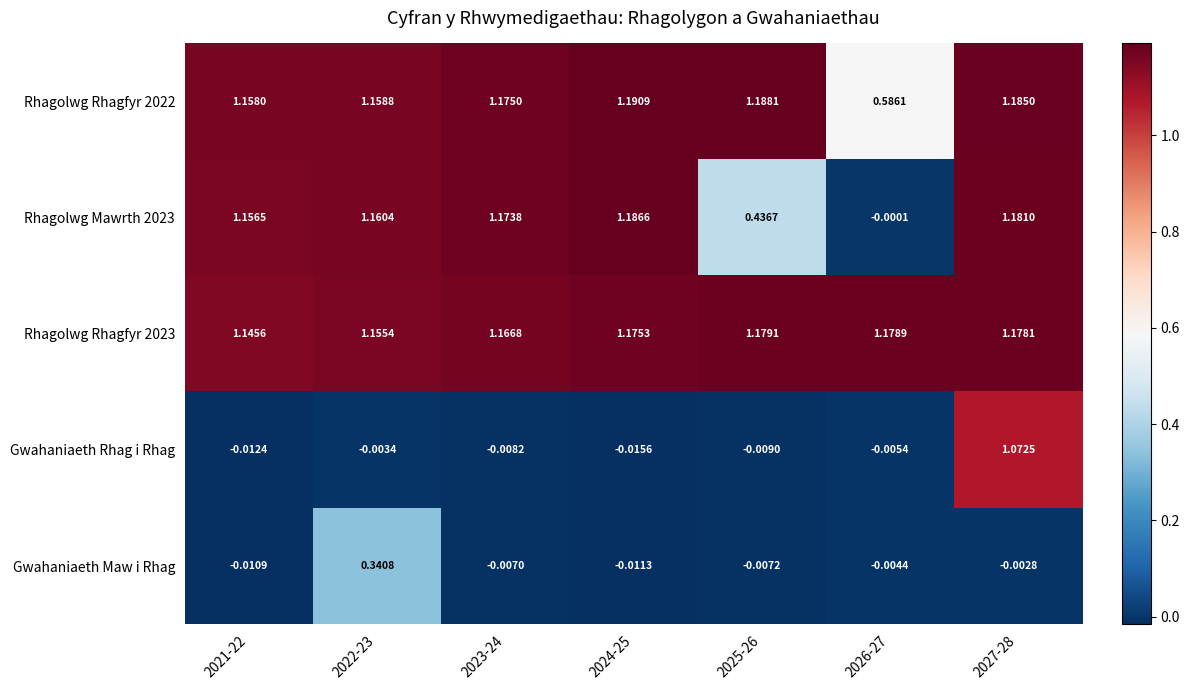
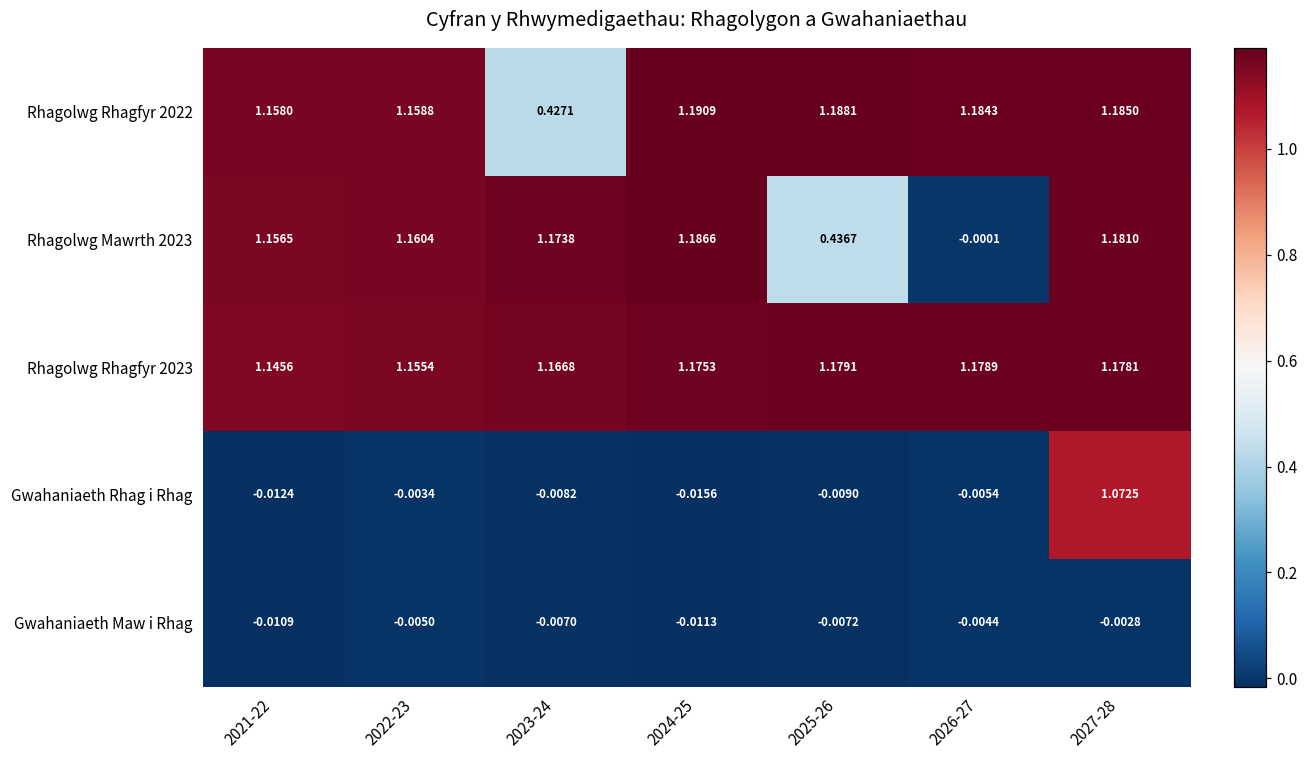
  {
    "Rhagolwg Rhagfyr 2022": {
      "2021-22": 1.1580,
      "2022-23": 1.1588,
-     "2023-24": 1.1750,
+     "2023-24": 0.4271,
      "2024-25": 1.1909,
      "2025-26": 1.1881,
-     "2026-27": 0.5861,
+     "2026-27": 1.1843,
      "2027-28": 1.1850
    },
    "Rhagolwg Mawrth 2023": {
      "2021-22": 1.1565,
      "2022-23": 1.1604,
      "2023-24": 1.1738,
      "2024-25": 1.1866,
      "2025-26": 0.4367,
      "2026-27": -0.0001,
      "2027-28": 1.1810
    },
    "Rhagolwg Rhagfyr 2023": {
      "2021-22": 1.1456,
      "2022-23": 1.1554,
      "2023-24": 1.1668,
      "2024-25": 1.1753,
      "2025-26": 1.1791,
      "2026-27": 1.1789,
      "2027-28": 1.1781
    },
    "Gwahaniaeth Rhag i Rhag": {
      "2021-22": -0.0124,
      "2022-23": -0.0034,
      "2023-24": -0.0082,
      "2024-25": -0.0156,
      "2025-26": -0.0090,
      "2026-27": -0.0054,
      "2027-28": 1.0725
    },
    "Gwahaniaeth Maw i Rhag": {
      "2021-22": -0.0109,
-     "2022-23": 0.3408,
+     "2022-23": -0.0050,
      "2023-24": -0.0070,
      "2024-25": -0.0113,
      "2025-26": -0.0072,
      "2026-27": -0.0044,
      "2027-28": -0.0028
    }
  }
